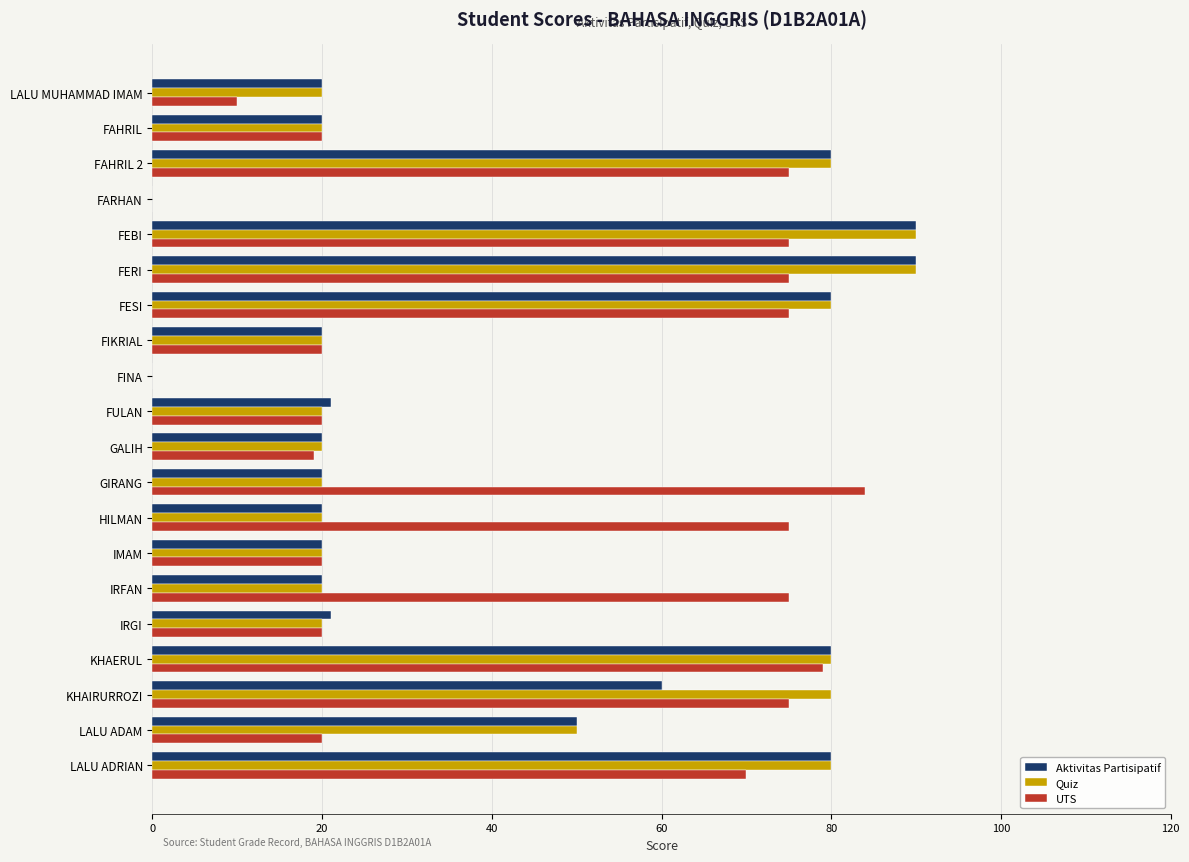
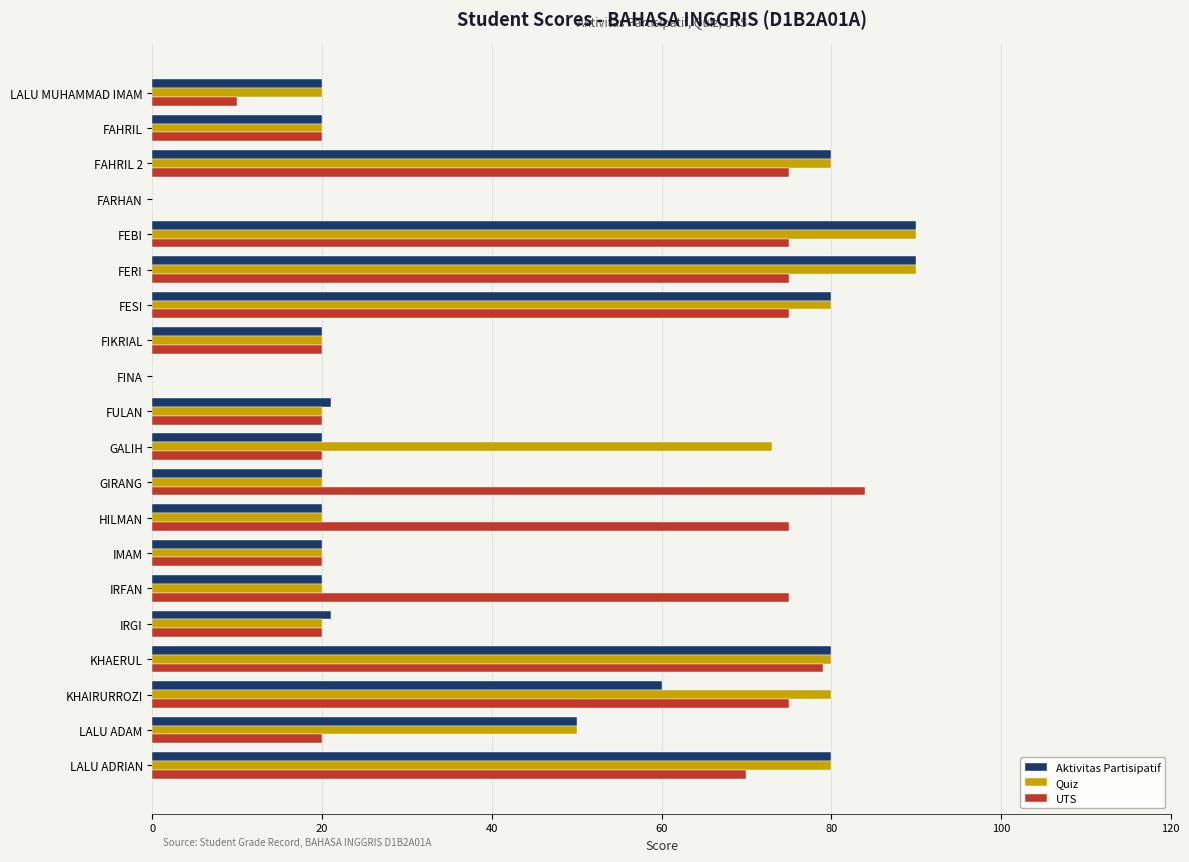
  {
    "Aktivitas Partisipatif": {
      "LALU MUHAMMAD IMAM": 20,
      "FAHRIL": 20,
      "FAHRIL 2": 80,
      "FARHAN": 0,
      "FEBI": 90,
      "FERI": 90,
      "FESI": 80,
      "FIKRIAL": 20,
      "FINA": 0,
      "FULAN": 21,
      "GALIH": 20,
      "GIRANG": 20,
      "HILMAN": 20,
      "IMAM": 20,
      "IRFAN": 20,
      "IRGI": 21,
      "KHAERUL": 80,
      "KHAIRURROZI": 60,
      "LALU ADAM": 50,
      "LALU ADRIAN": 80
    },
    "Quiz": {
      "LALU MUHAMMAD IMAM": 20,
      "FAHRIL": 20,
      "FAHRIL 2": 80,
      "FARHAN": 0,
      "FEBI": 90,
      "FERI": 90,
      "FESI": 80,
      "FIKRIAL": 20,
      "FINA": 0,
      "FULAN": 20,
-     "GALIH": 20,
+     "GALIH": 73,
      "GIRANG": 20,
      "HILMAN": 20,
      "IMAM": 20,
      "IRFAN": 20,
      "IRGI": 20,
      "KHAERUL": 80,
      "KHAIRURROZI": 80,
      "LALU ADAM": 50,
      "LALU ADRIAN": 80
    },
    "UTS": {
      "LALU MUHAMMAD IMAM": 10,
      "FAHRIL": 20,
      "FAHRIL 2": 75,
      "FARHAN": 0,
      "FEBI": 75,
      "FERI": 75,
      "FESI": 75,
      "FIKRIAL": 20,
      "FINA": 0,
      "FULAN": 20,
-     "GALIH": 19,
+     "GALIH": 20,
      "GIRANG": 84,
      "HILMAN": 75,
      "IMAM": 20,
      "IRFAN": 75,
      "IRGI": 20,
      "KHAERUL": 79,
      "KHAIRURROZI": 75,
      "LALU ADAM": 20,
      "LALU ADRIAN": 70
    }
  }
